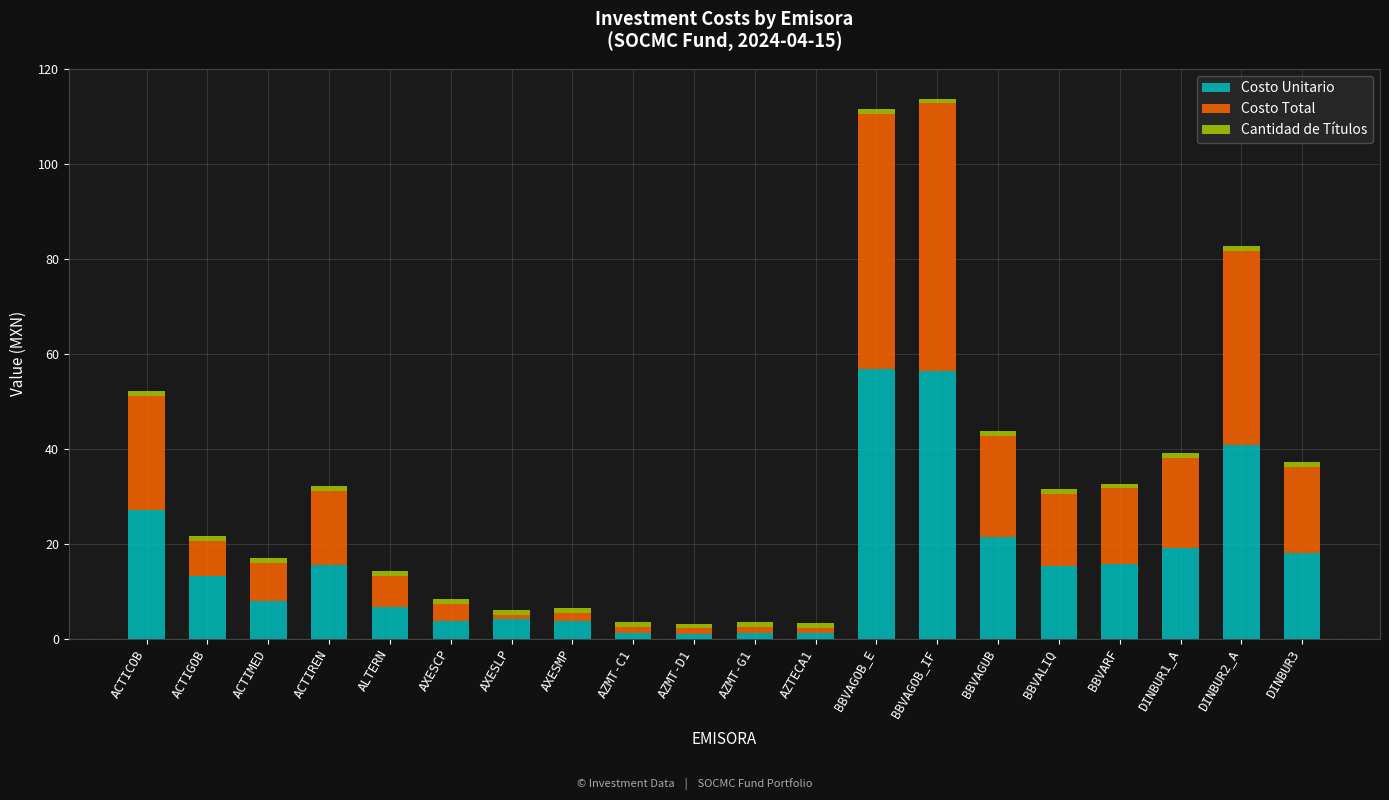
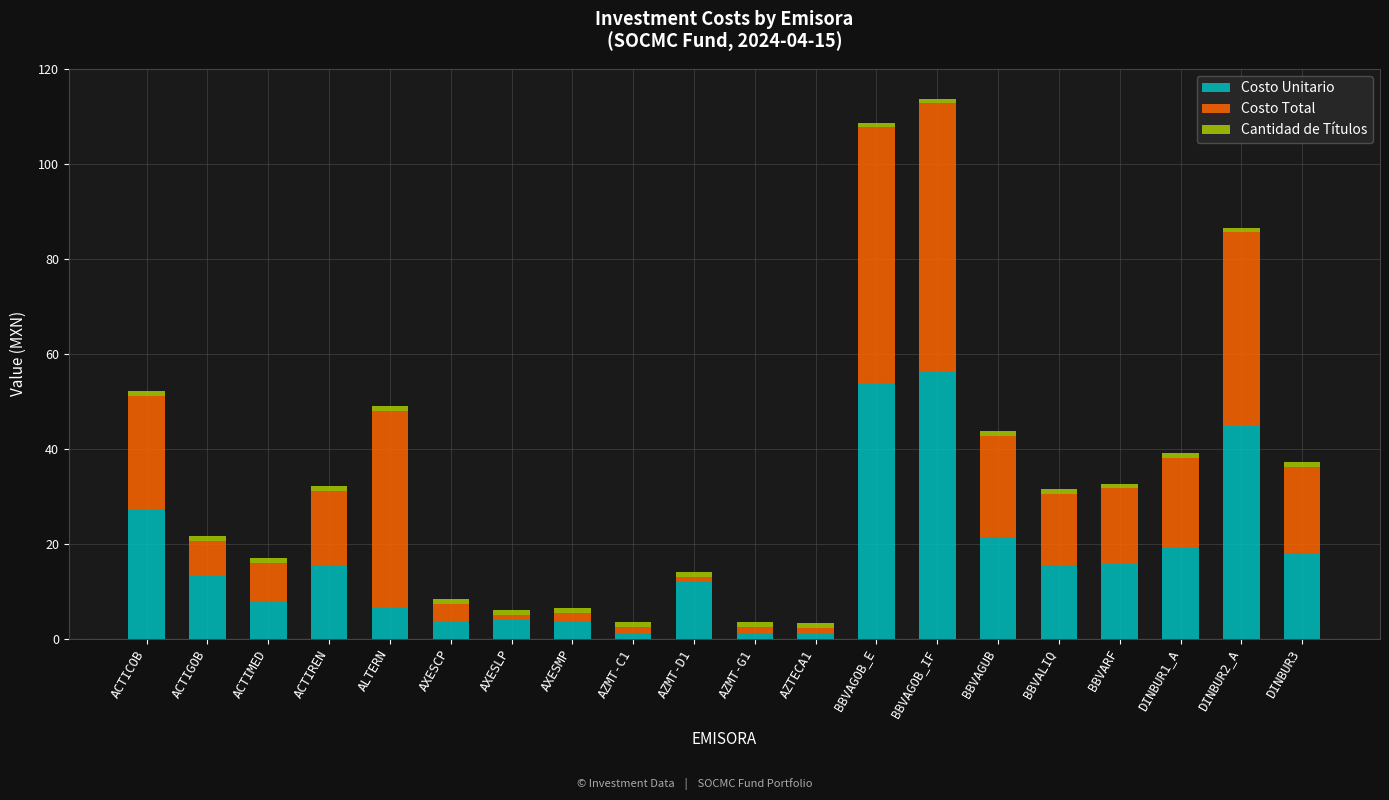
  {
    "Costo Unitario": {
      "ACTICOB": 27,
      "ACTIGOB": 13,
      "ACTIMED": 8,
      "ACTIREN": 16,
      "ALTERN": 7,
      "AXESCP": 4,
      "AXESLP": 4,
      "AXESMP": 4,
      "AZMT-C1": 1,
-     "AZMT-D1": 1,
+     "AZMT-D1": 12,
      "AZMT-G1": 1,
      "AZTECA1": 1,
-     "BBVAGOB_E": 57,
+     "BBVAGOB_E": 54,
      "BBVAGOB_IF": 56,
      "BBVAGUB": 21,
      "BBVALIQ": 15,
      "BBVARF": 16,
      "DINBUR1_A": 19,
-     "DINBUR2_A": 41,
+     "DINBUR2_A": 45,
      "DINBUR3": 18
    },
    "Costo Total": {
      "ACTICOB": 24,
      "ACTIGOB": 8,
      "ACTIMED": 8,
      "ACTIREN": 16,
-     "ALTERN": 7,
+     "ALTERN": 41,
      "AXESCP": 4,
      "AXESLP": 1,
      "AXESMP": 2,
      "AZMT-C1": 1,
      "AZMT-D1": 1,
      "AZMT-G1": 1,
      "AZTECA1": 1,
      "BBVAGOB_E": 54,
      "BBVAGOB_IF": 56,
      "BBVAGUB": 21,
      "BBVALIQ": 15,
      "BBVARF": 16,
      "DINBUR1_A": 19,
      "DINBUR2_A": 41,
      "DINBUR3": 18
    },
    "Cantidad de Títulos": {
      "ACTICOB": 1,
      "ACTIGOB": 1,
      "ACTIMED": 1,
      "ACTIREN": 1,
      "ALTERN": 1,
      "AXESCP": 1,
      "AXESLP": 1,
      "AXESMP": 1,
      "AZMT-C1": 1,
      "AZMT-D1": 1,
      "AZMT-G1": 1,
      "AZTECA1": 1,
      "BBVAGOB_E": 1,
      "BBVAGOB_IF": 1,
      "BBVAGUB": 1,
      "BBVALIQ": 1,
      "BBVARF": 1,
      "DINBUR1_A": 1,
      "DINBUR2_A": 1,
      "DINBUR3": 1
    }
  }
